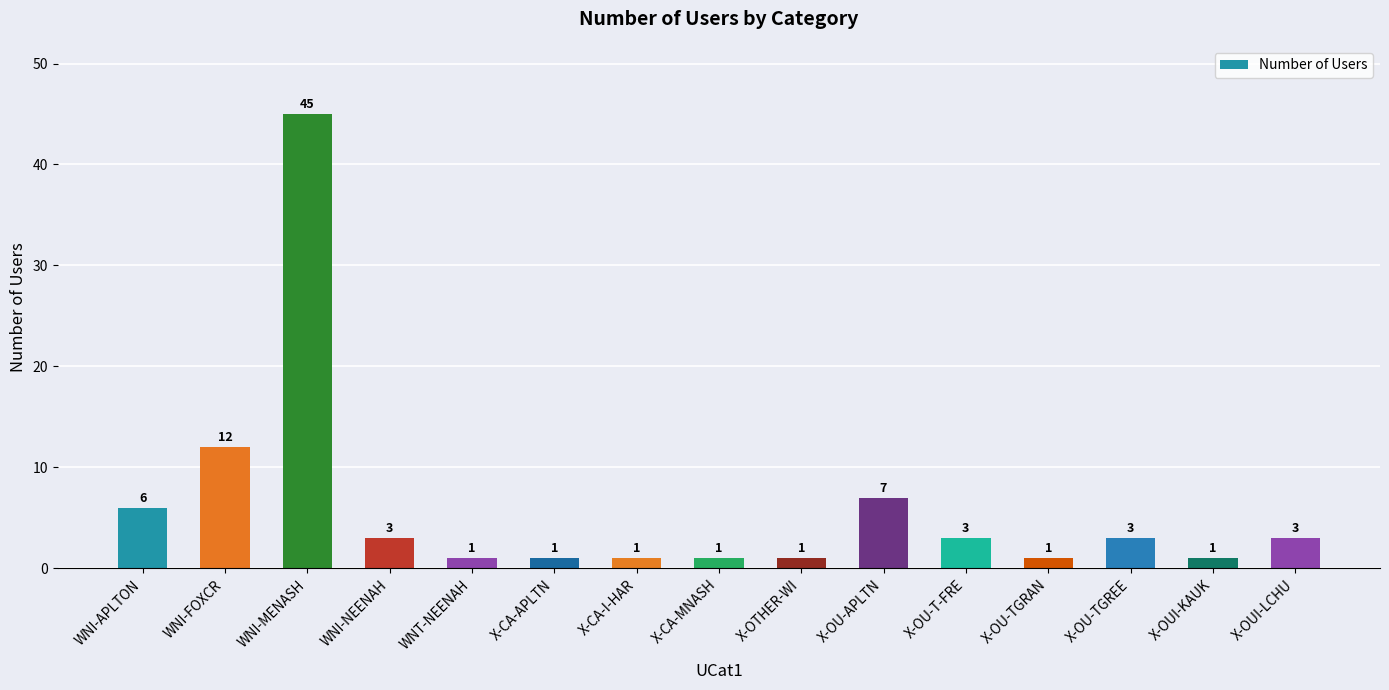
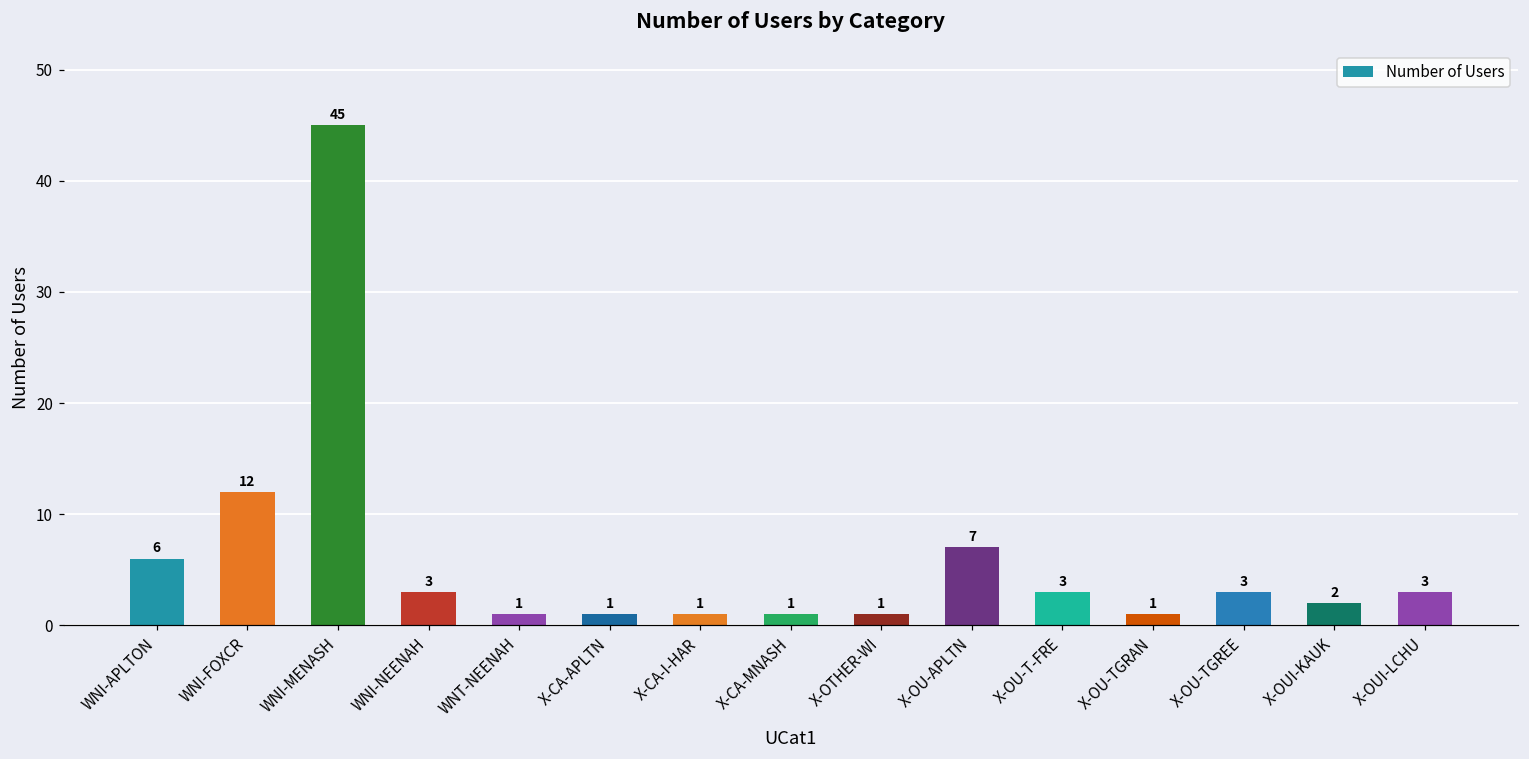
  {
    "WNI-APLTON": 6,
    "WNI-FOXCR": 12,
    "WNI-MENASH": 45,
    "WNI-NEENAH": 3,
    "WNT-NEENAH": 1,
    "X-CA-APLTN": 1,
    "X-CA-I-HAR": 1,
    "X-CA-MNASH": 1,
    "X-OTHER-WI": 1,
    "X-OU-APLTN": 7,
    "X-OU-T-FRE": 3,
    "X-OU-TGRAN": 1,
    "X-OU-TGREE": 3,
-   "X-OUI-KAUK": 1,
+   "X-OUI-KAUK": 2,
    "X-OUI-LCHU": 3
  }
